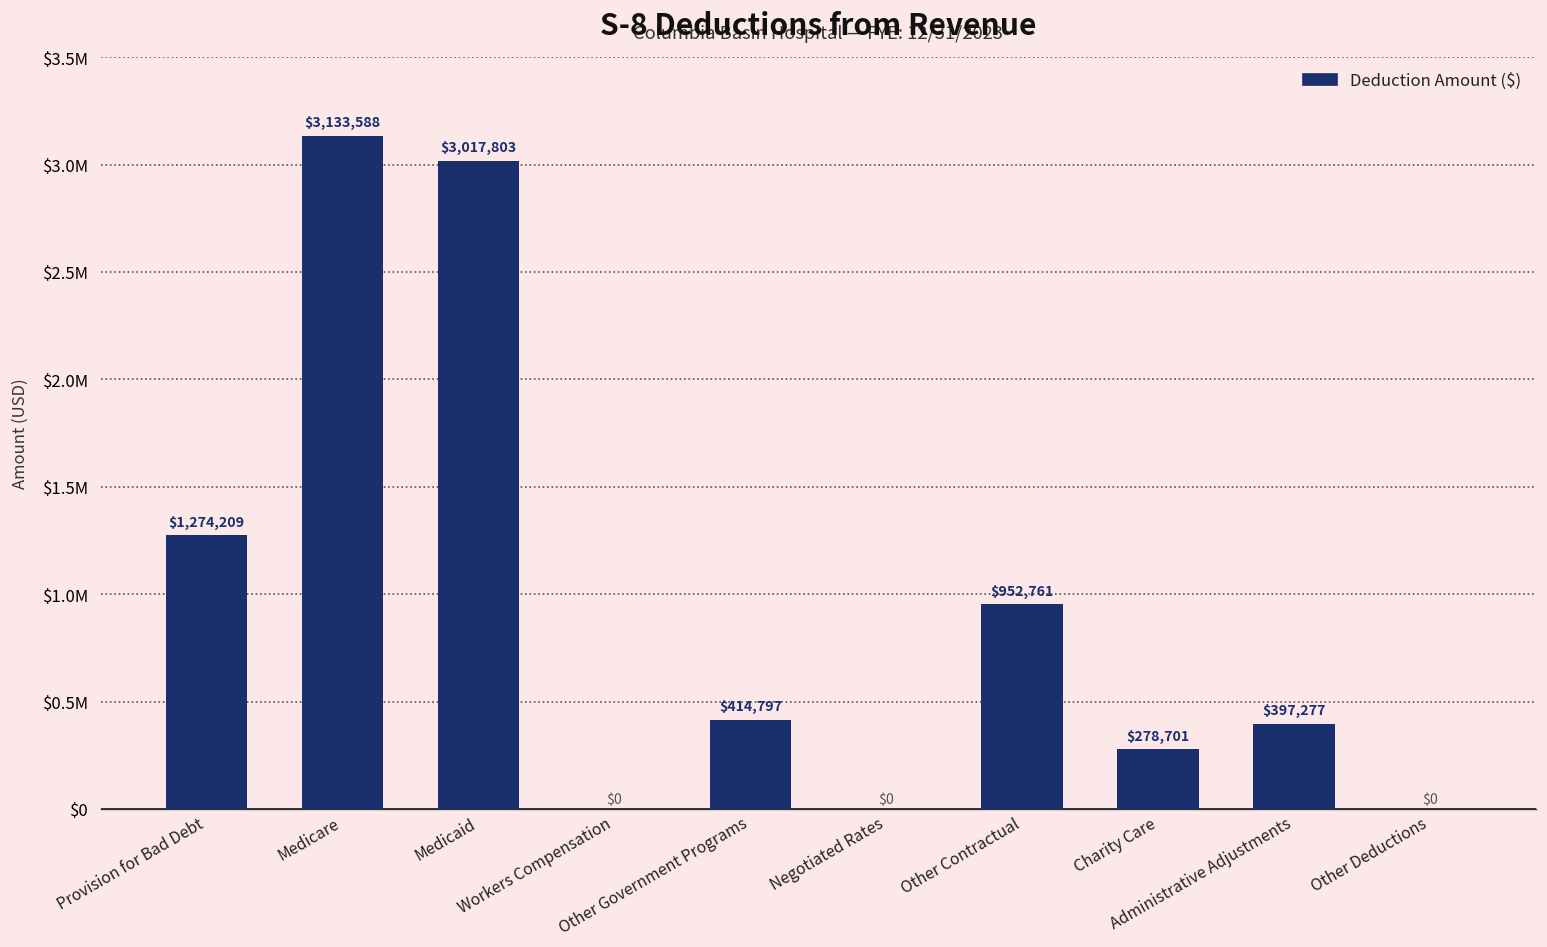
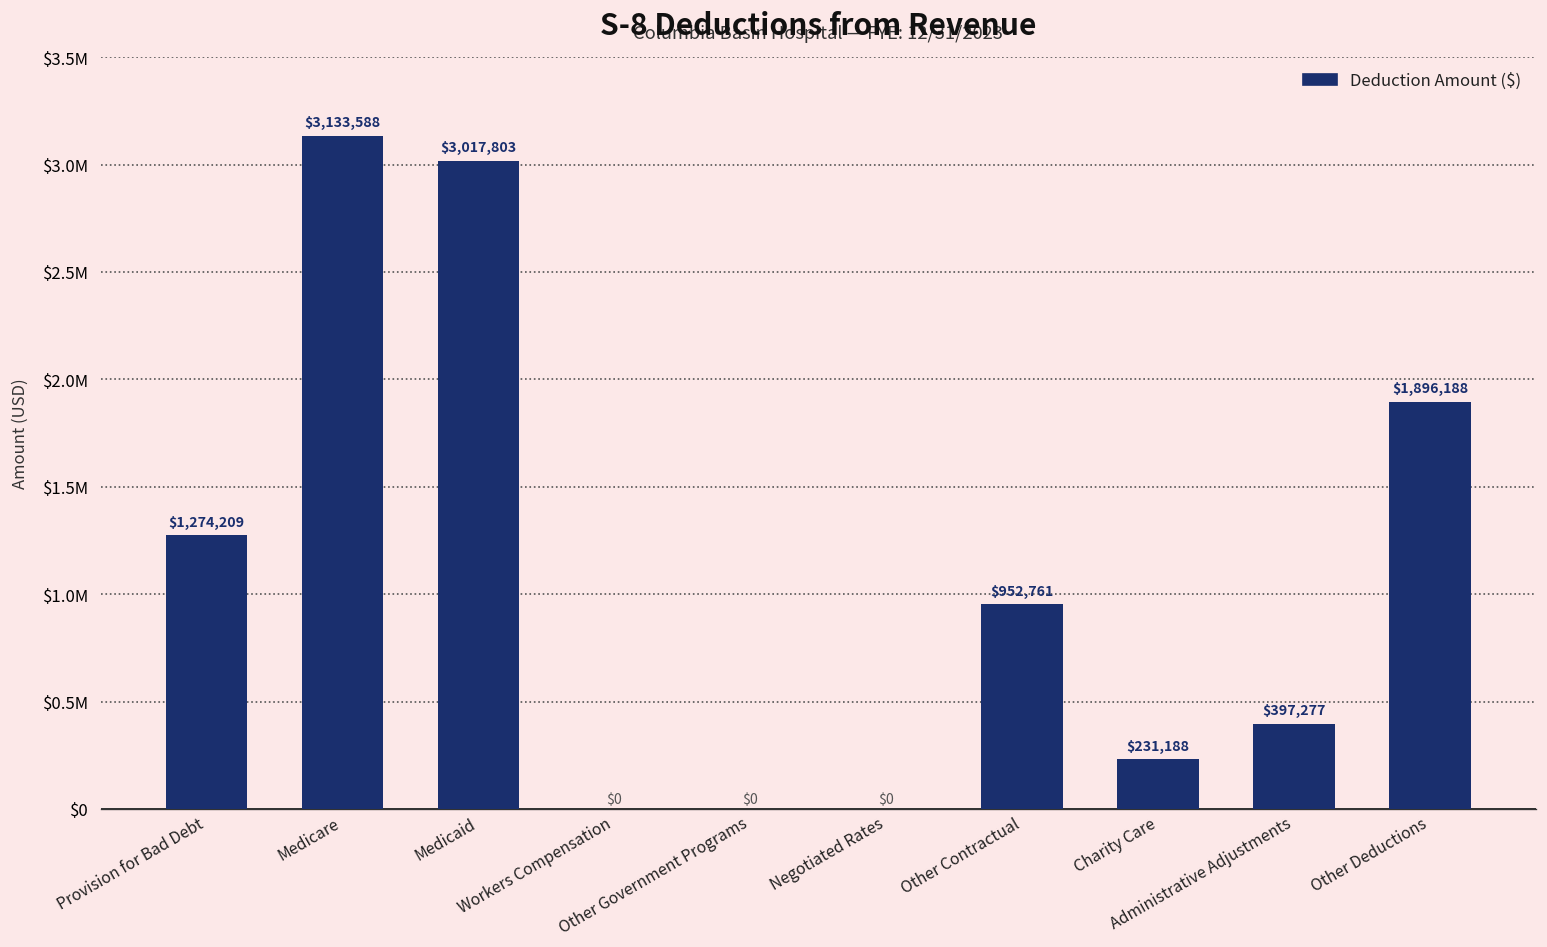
  {
    "Provision for Bad Debt": "$1,274,209",
    "Medicare": "$3,133,588",
    "Medicaid": "$3,017,803",
    "Workers Compensation": "$0",
-   "Other Government Programs": "$414,797",
+   "Other Government Programs": "$0",
    "Negotiated Rates": "$0",
    "Other Contractual": "$952,761",
-   "Charity Care": "$278,701",
+   "Charity Care": "$231,188",
    "Administrative Adjustments": "$397,277",
-   "Other Deductions": "$0"
+   "Other Deductions": "$1,896,188"
  }
